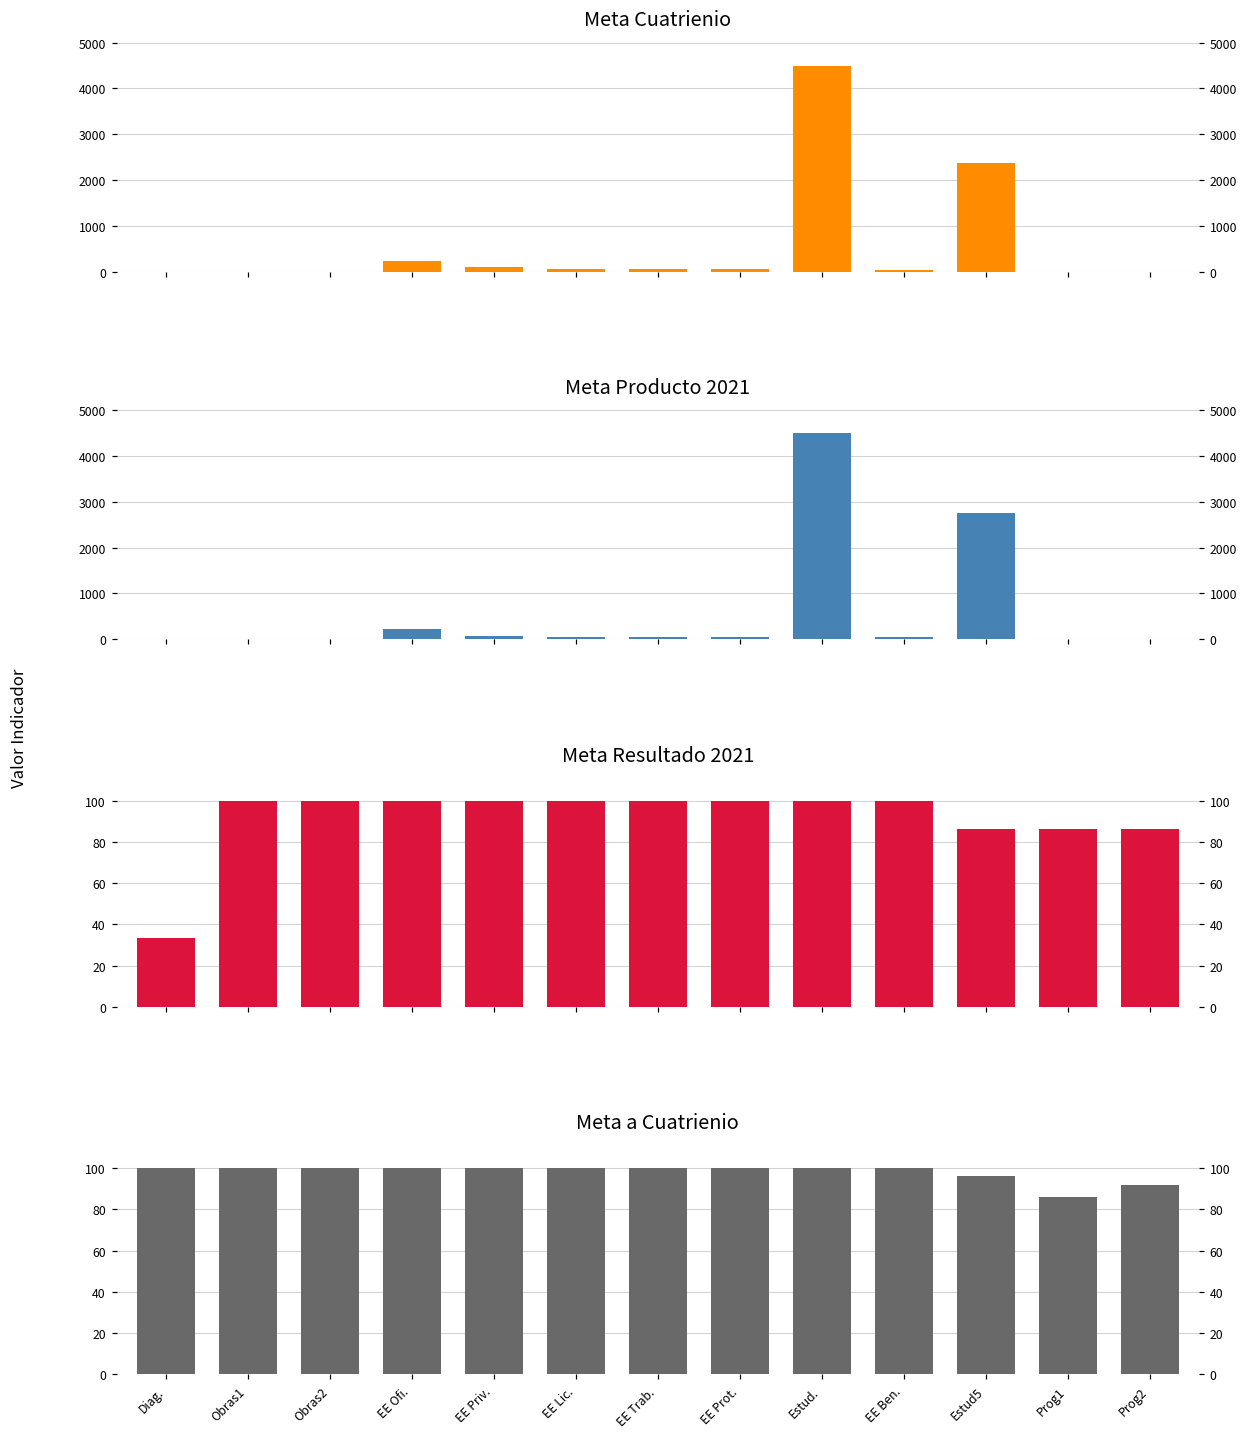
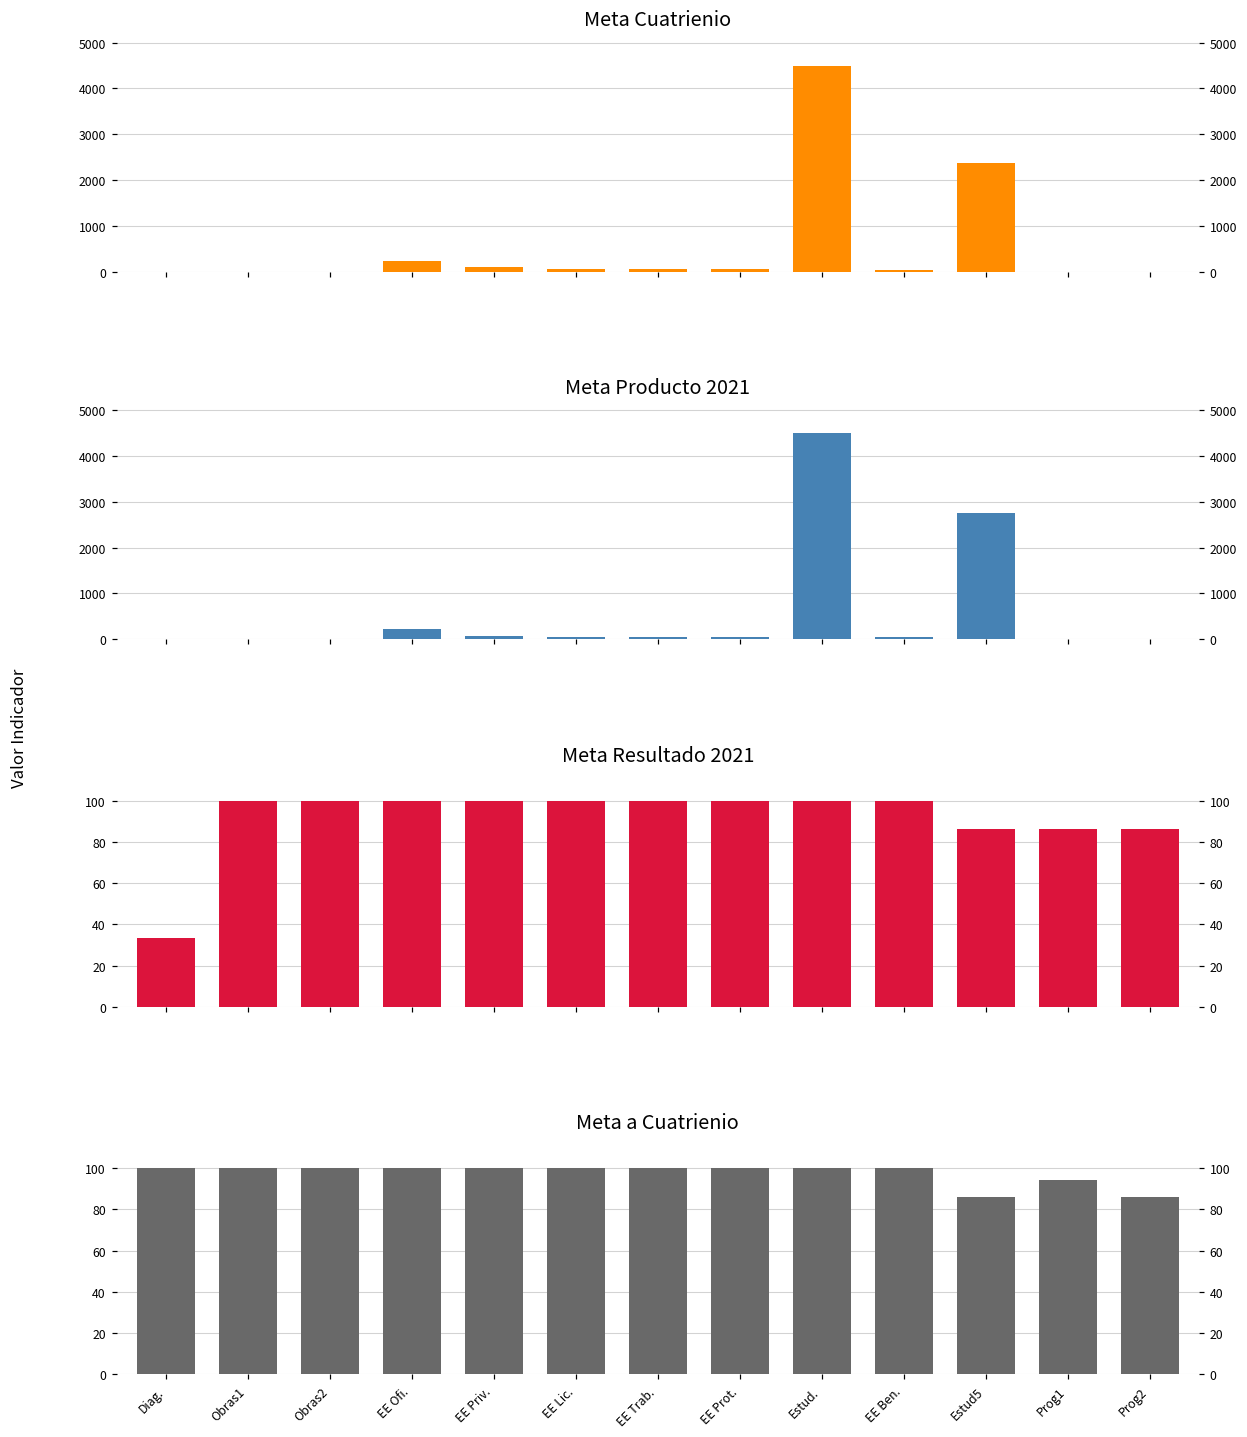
  {
    "Meta a Cuatrienio": {
      "Diag.": 100,
      "Obras1": 100,
      "Obras2": 100,
      "EE Ofi.": 100,
      "EE Priv.": 100,
      "EE Lic.": 100,
      "EE Trab.": 100,
      "EE Prot.": 100,
      "Estud.": 100,
      "EE Ben.": 100,
-     "Estud5": 96,
-     "Prog1": 86,
-     "Prog2": 92
+     "Estud5": 86,
+     "Prog1": 94,
+     "Prog2": 86
    }
  }
